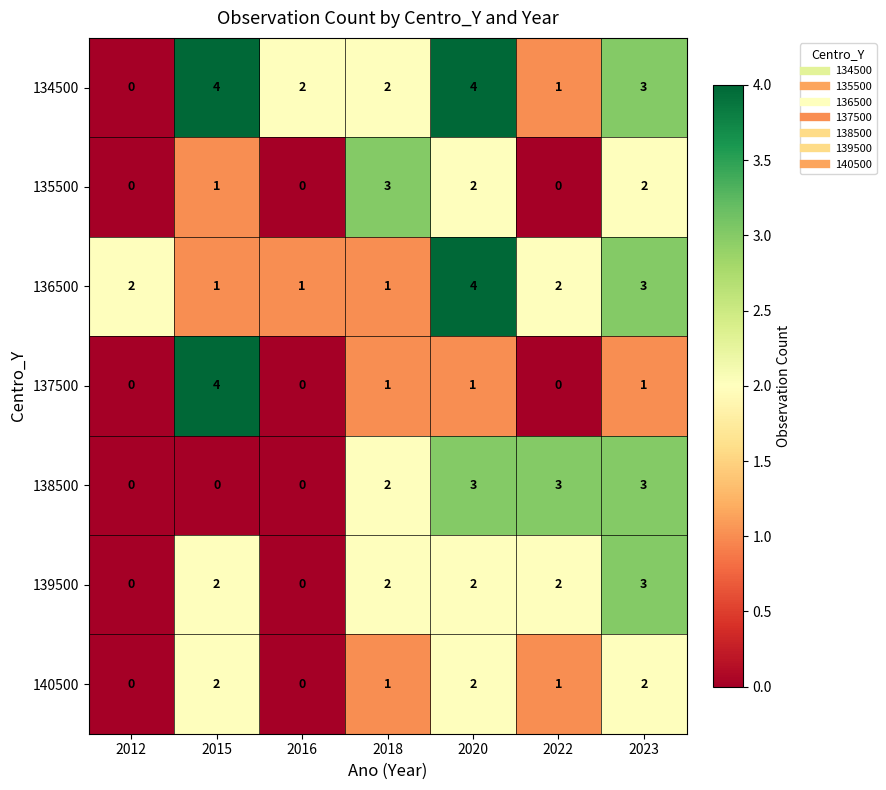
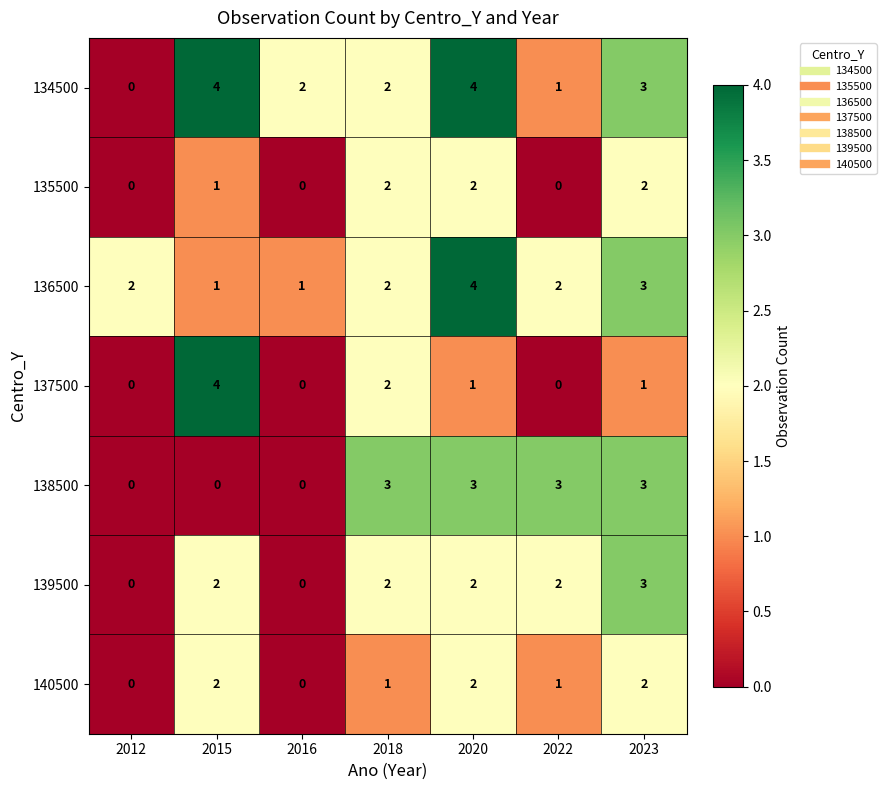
  {
    "134500": {
      "2012": 0,
      "2015": 4,
      "2016": 2,
      "2018": 2,
      "2020": 4,
      "2022": 1,
      "2023": 3
    },
    "135500": {
      "2012": 0,
      "2015": 1,
      "2016": 0,
-     "2018": 3,
+     "2018": 2,
      "2020": 2,
      "2022": 0,
      "2023": 2
    },
    "136500": {
      "2012": 2,
      "2015": 1,
      "2016": 1,
-     "2018": 1,
+     "2018": 2,
      "2020": 4,
      "2022": 2,
      "2023": 3
    },
    "137500": {
      "2012": 0,
      "2015": 4,
      "2016": 0,
-     "2018": 1,
+     "2018": 2,
      "2020": 1,
      "2022": 0,
      "2023": 1
    },
    "138500": {
      "2012": 0,
      "2015": 0,
      "2016": 0,
-     "2018": 2,
+     "2018": 3,
      "2020": 3,
      "2022": 3,
      "2023": 3
    },
    "139500": {
      "2012": 0,
      "2015": 2,
      "2016": 0,
      "2018": 2,
      "2020": 2,
      "2022": 2,
      "2023": 3
    },
    "140500": {
      "2012": 0,
      "2015": 2,
      "2016": 0,
      "2018": 1,
      "2020": 2,
      "2022": 1,
      "2023": 2
    }
  }
